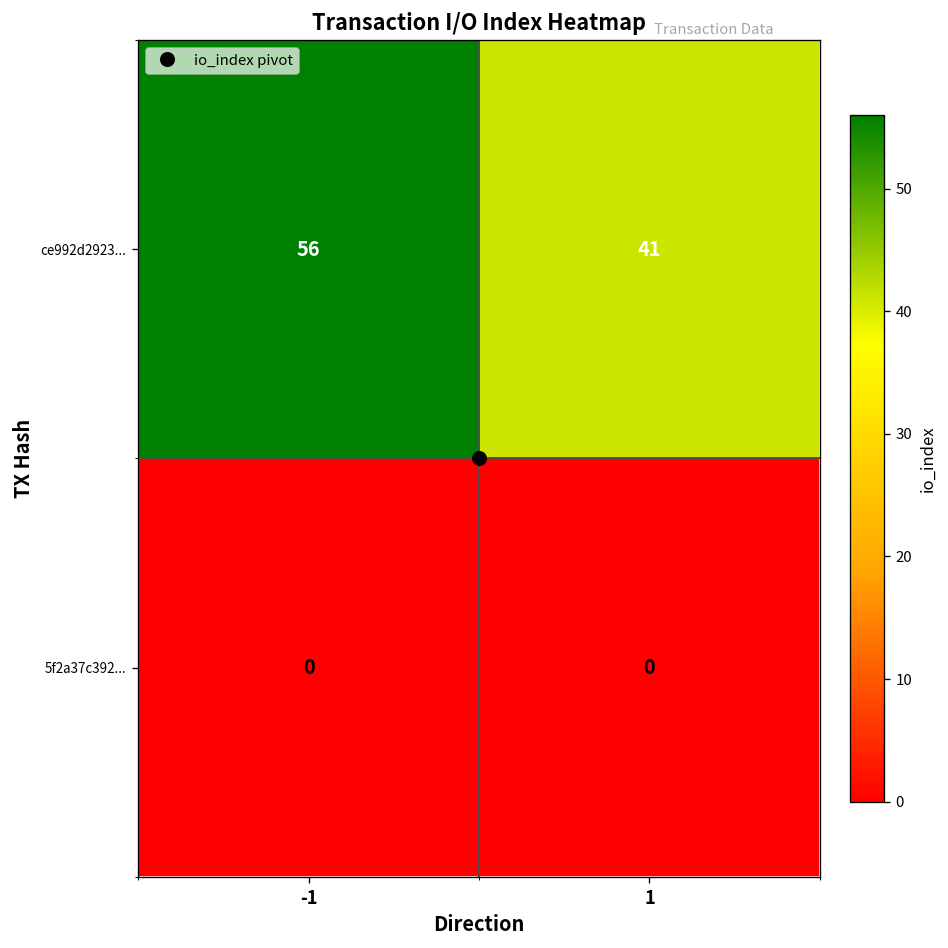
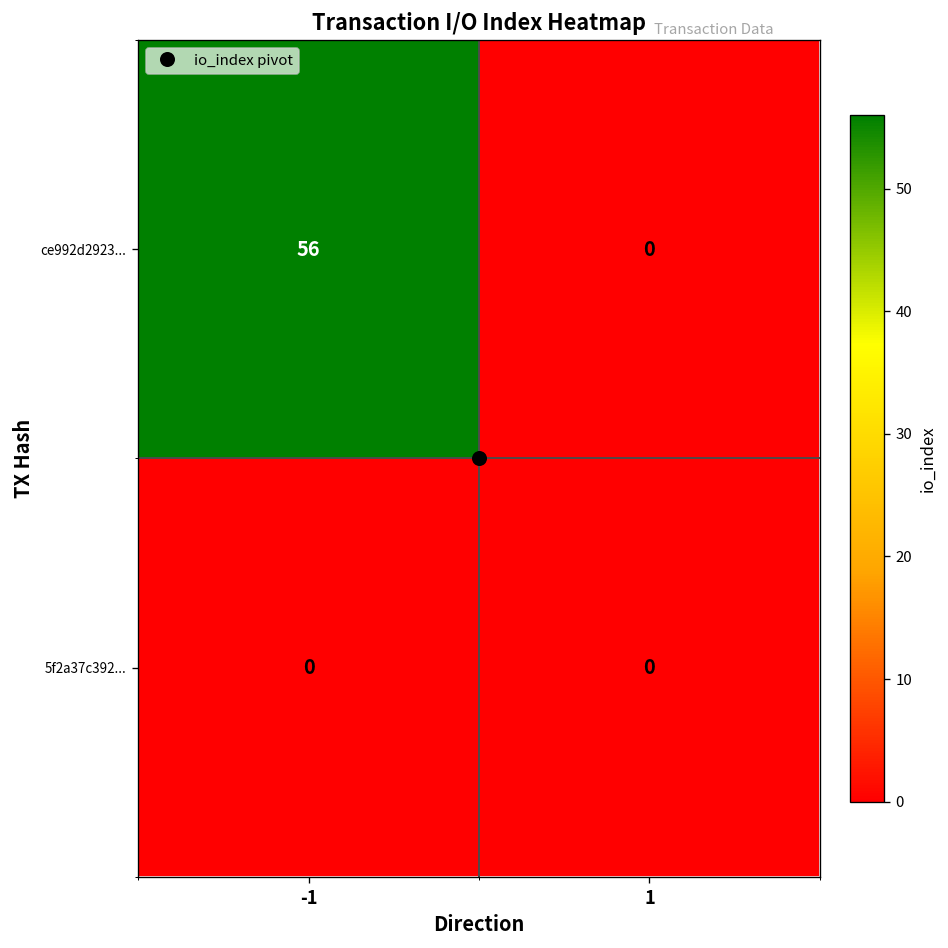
  {
    "ce992d2923...": {
      "-1": 56,
-     "1": 41
+     "1": 0
    },
    "5f2a37c392...": {
      "-1": 0,
      "1": 0
    }
  }
